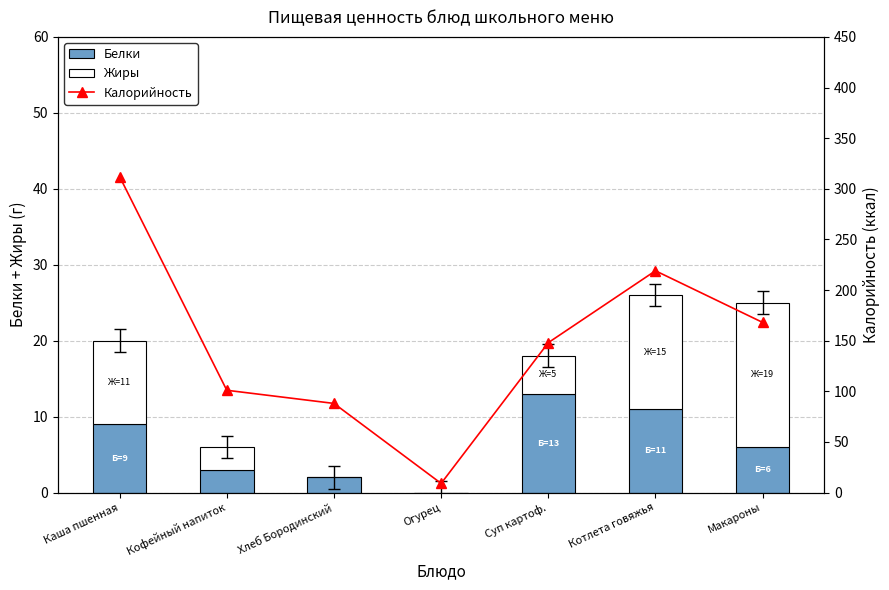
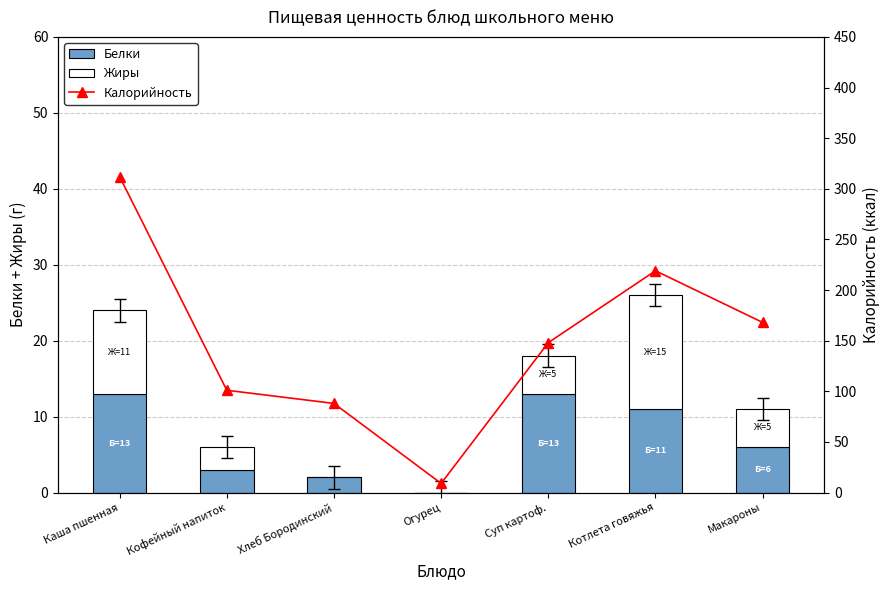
  {
    "Белки": {
-     "Каша пшенная": 9,
+     "Каша пшенная": 13,
      "Суп картоф.": 13,
      "Котлета говяжья": 11,
      "Макароны": 6
    },
    "Жиры": {
      "Каша пшенная": 11,
      "Суп картоф.": 5,
      "Котлета говяжья": 15,
-     "Макароны": 19
+     "Макароны": 5
    }
  }
